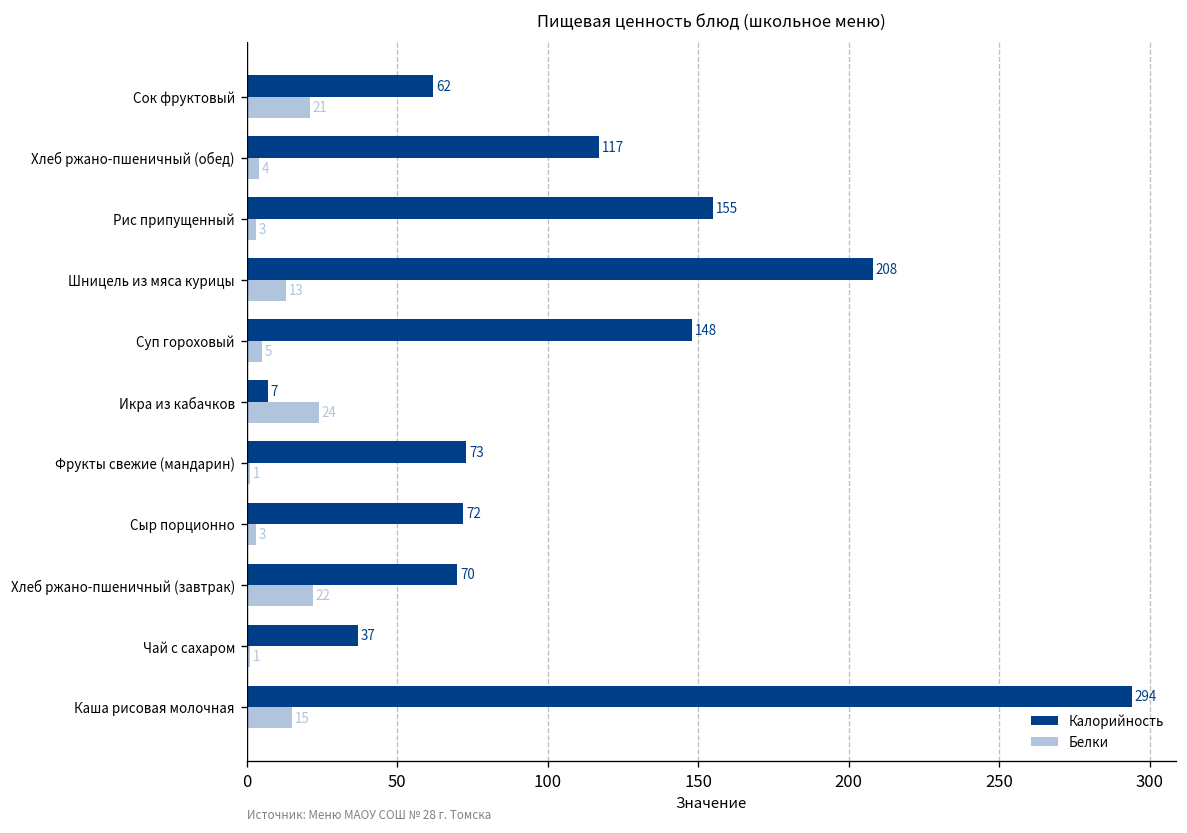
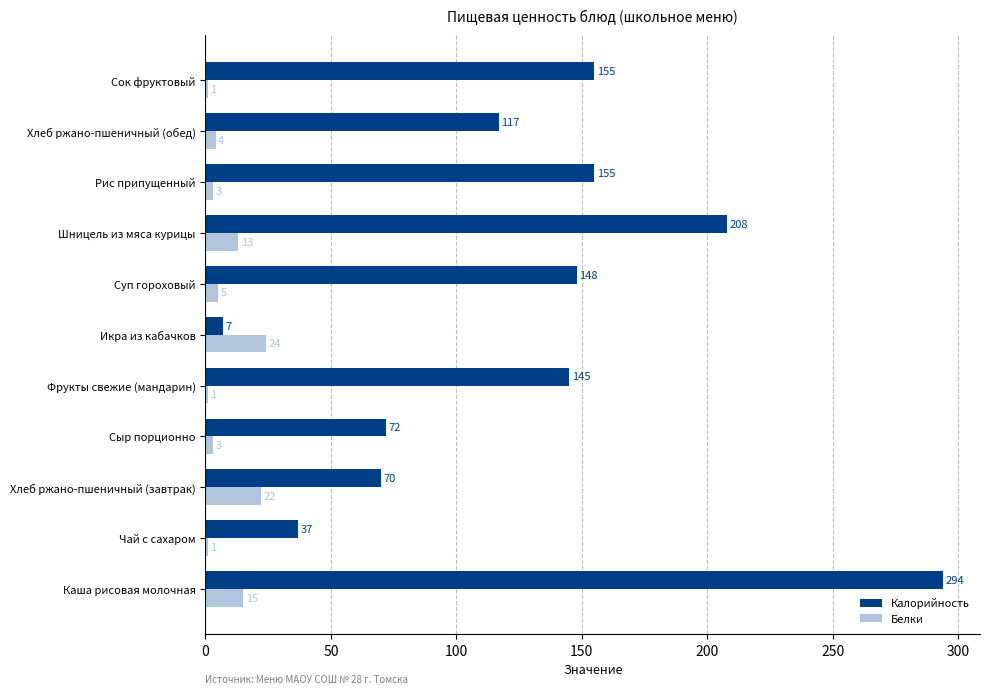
  {
    "Калорийность": {
-     "Сок фруктовый": 62,
+     "Сок фруктовый": 155,
      "Хлеб ржано-пшеничный (обед)": 117,
      "Рис припущенный": 155,
      "Шницель из мяса курицы": 208,
      "Суп гороховый": 148,
      "Икра из кабачков": 7,
-     "Фрукты свежие (мандарин)": 73,
+     "Фрукты свежие (мандарин)": 145,
      "Сыр порционно": 72,
      "Хлеб ржано-пшеничный (завтрак)": 70,
      "Чай с сахаром": 37,
      "Каша рисовая молочная": 294
    },
    "Белки": {
-     "Сок фруктовый": 21,
+     "Сок фруктовый": 1,
      "Хлеб ржано-пшеничный (обед)": 4,
      "Рис припущенный": 3,
      "Шницель из мяса курицы": 13,
      "Суп гороховый": 5,
      "Икра из кабачков": 24,
      "Фрукты свежие (мандарин)": 1,
      "Сыр порционно": 3,
      "Хлеб ржано-пшеничный (завтрак)": 22,
      "Чай с сахаром": 1,
      "Каша рисовая молочная": 15
    }
  }
